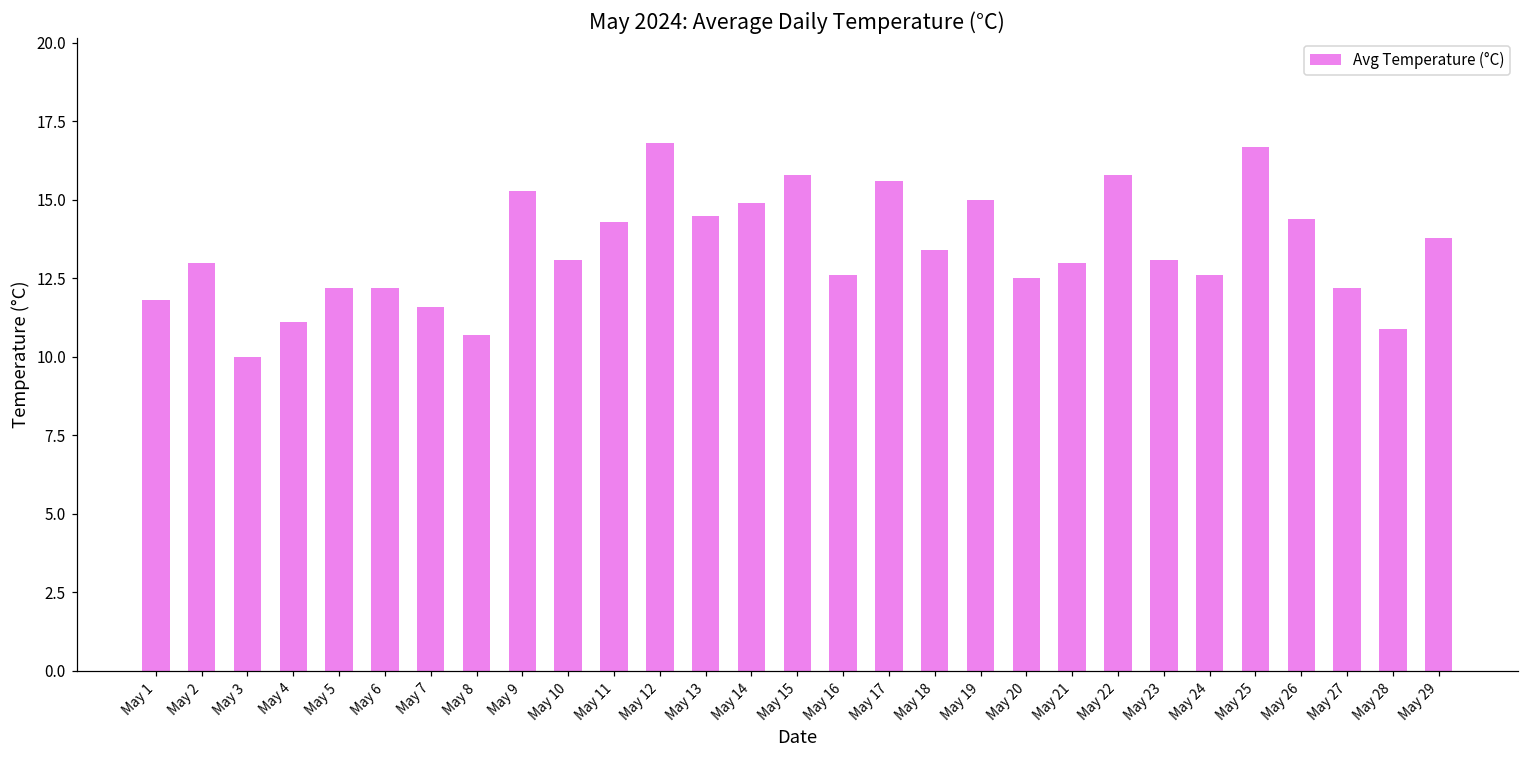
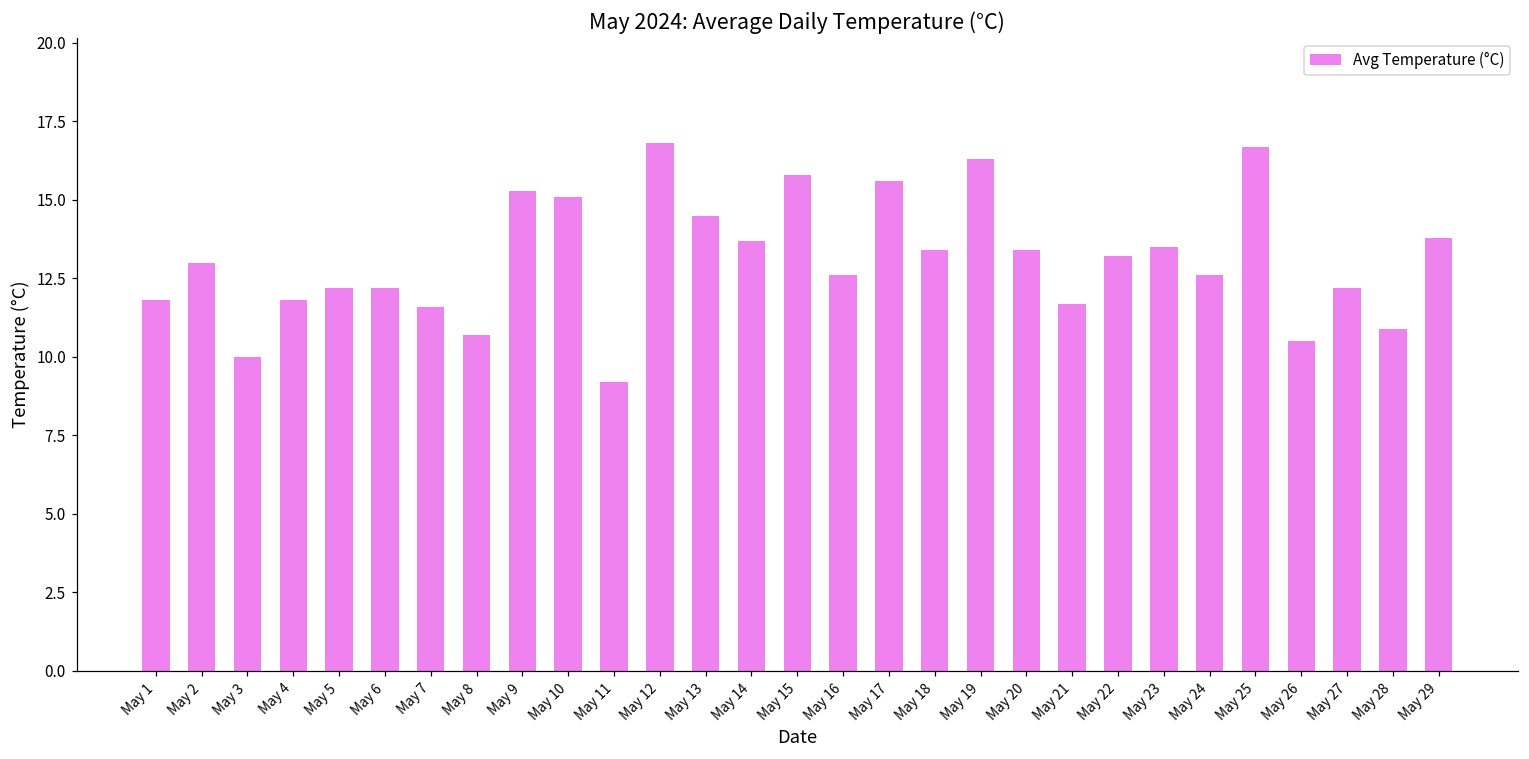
  {
    "May 1": 11.8,
    "May 2": 13.0,
    "May 3": 10.0,
-   "May 4": 11.1,
+   "May 4": 11.8,
    "May 5": 12.2,
    "May 6": 12.2,
    "May 7": 11.6,
    "May 8": 10.7,
    "May 9": 15.3,
-   "May 10": 13.1,
-   "May 11": 14.3,
+   "May 10": 15.1,
+   "May 11": 9.2,
    "May 12": 16.8,
    "May 13": 14.5,
-   "May 14": 14.9,
+   "May 14": 13.7,
    "May 15": 15.8,
    "May 16": 12.6,
    "May 17": 15.6,
    "May 18": 13.4,
-   "May 19": 15.0,
-   "May 20": 12.5,
-   "May 21": 13.0,
-   "May 22": 15.8,
-   "May 23": 13.1,
+   "May 19": 16.3,
+   "May 20": 13.4,
+   "May 21": 11.7,
+   "May 22": 13.2,
+   "May 23": 13.5,
    "May 24": 12.6,
    "May 25": 16.7,
-   "May 26": 14.4,
+   "May 26": 10.5,
    "May 27": 12.2,
    "May 28": 10.9,
    "May 29": 13.8
  }
